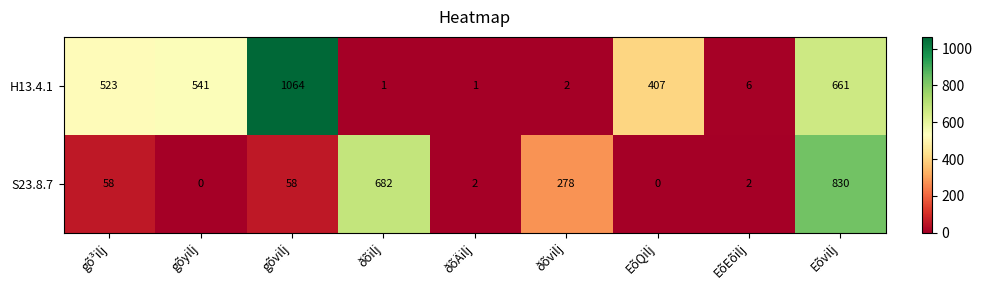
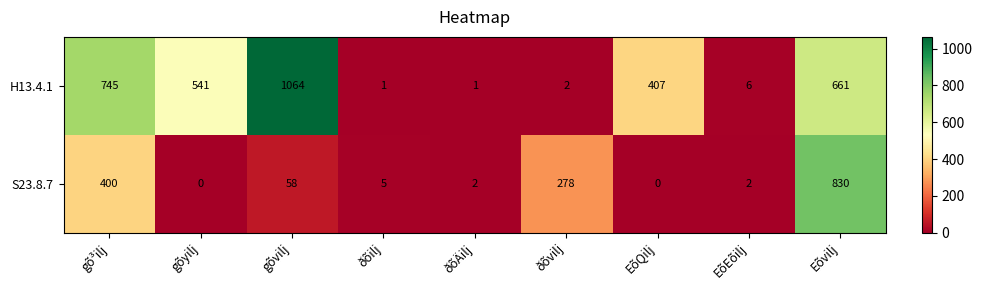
  {
    "H13.4.1": {
-     "gõ³ilj": 523,
+     "gõ³ilj": 745,
      "gõyilj": 541,
      "gõvilj": 1064,
      "ðõilj": 1,
      "ðõÄilj": 1,
      "ðõvilj": 2,
      "EõQilj": 407,
      "EõEõilj": 6,
      "Eõvilj": 661
    },
    "S23.8.7": {
-     "gõ³ilj": 58,
+     "gõ³ilj": 400,
      "gõyilj": 0,
      "gõvilj": 58,
-     "ðõilj": 682,
+     "ðõilj": 5,
      "ðõÄilj": 2,
      "ðõvilj": 278,
      "EõQilj": 0,
      "EõEõilj": 2,
      "Eõvilj": 830
    }
  }
